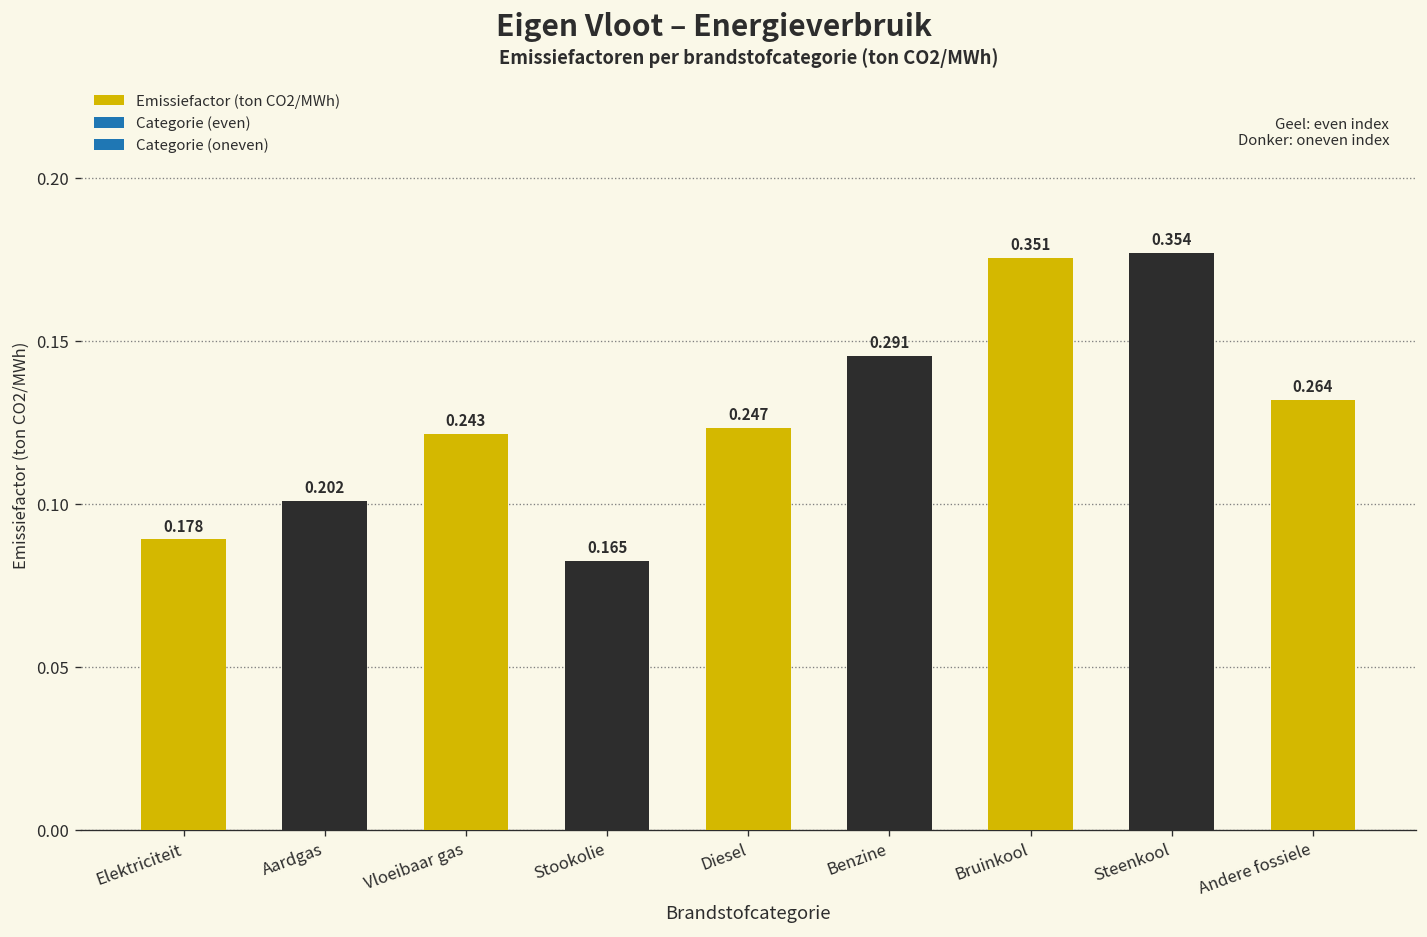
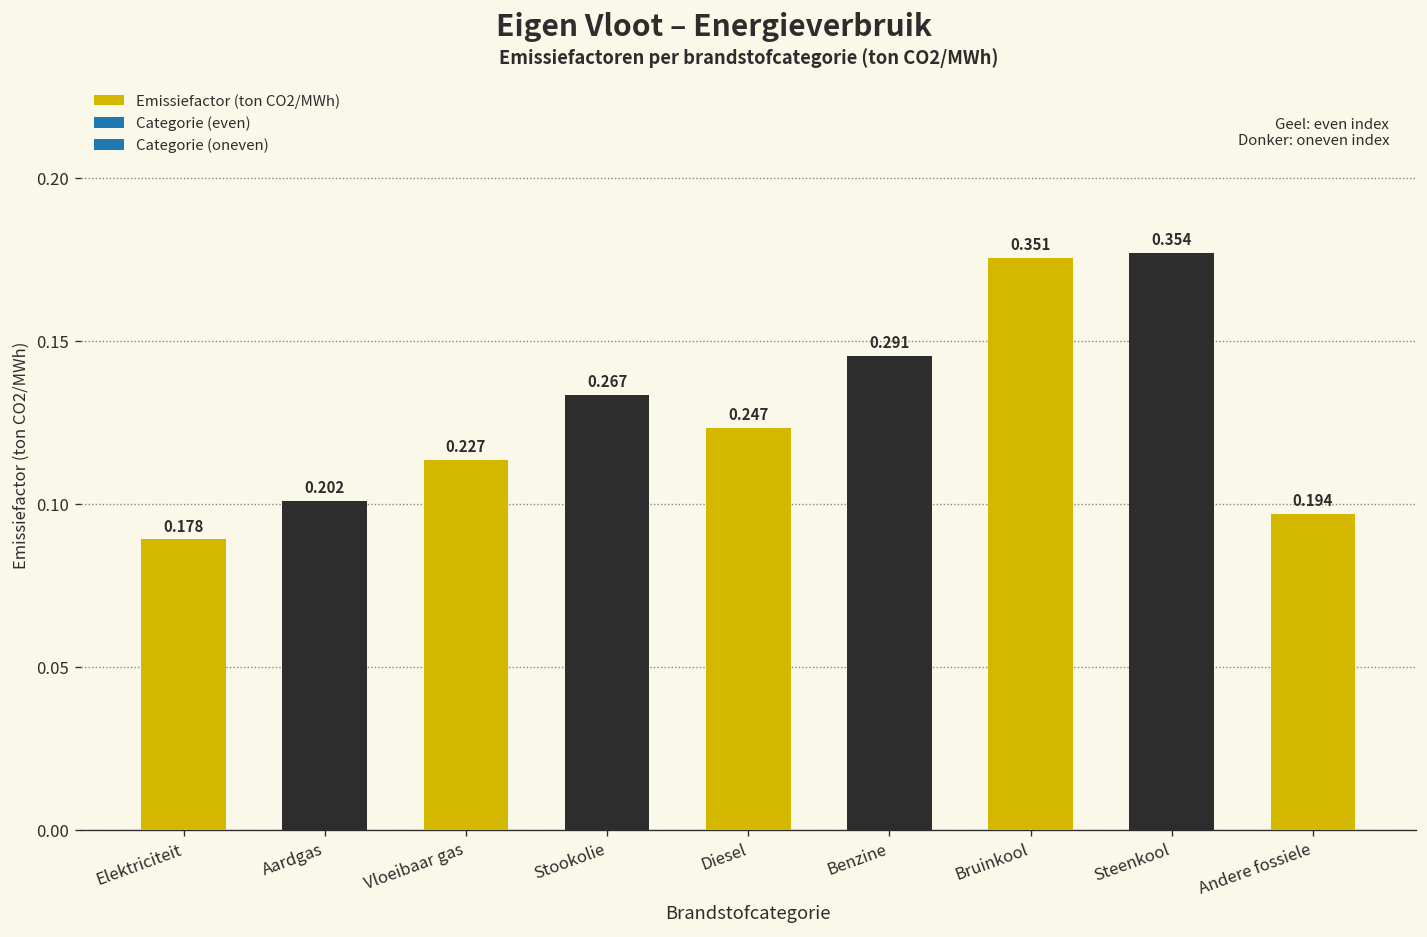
  {
    "Elektriciteit": 0.178,
    "Aardgas": 0.202,
-   "Vloeibaar gas": 0.243,
-   "Stookolie": 0.165,
+   "Vloeibaar gas": 0.227,
+   "Stookolie": 0.267,
    "Diesel": 0.247,
    "Benzine": 0.291,
    "Bruinkool": 0.351,
    "Steenkool": 0.354,
-   "Andere fossiele": 0.264
+   "Andere fossiele": 0.194
  }
